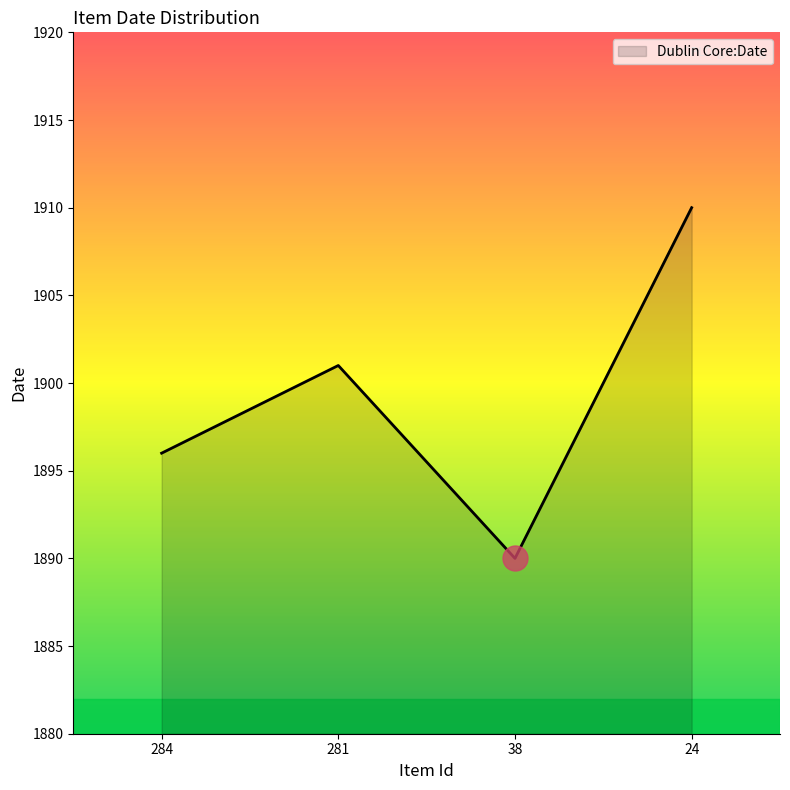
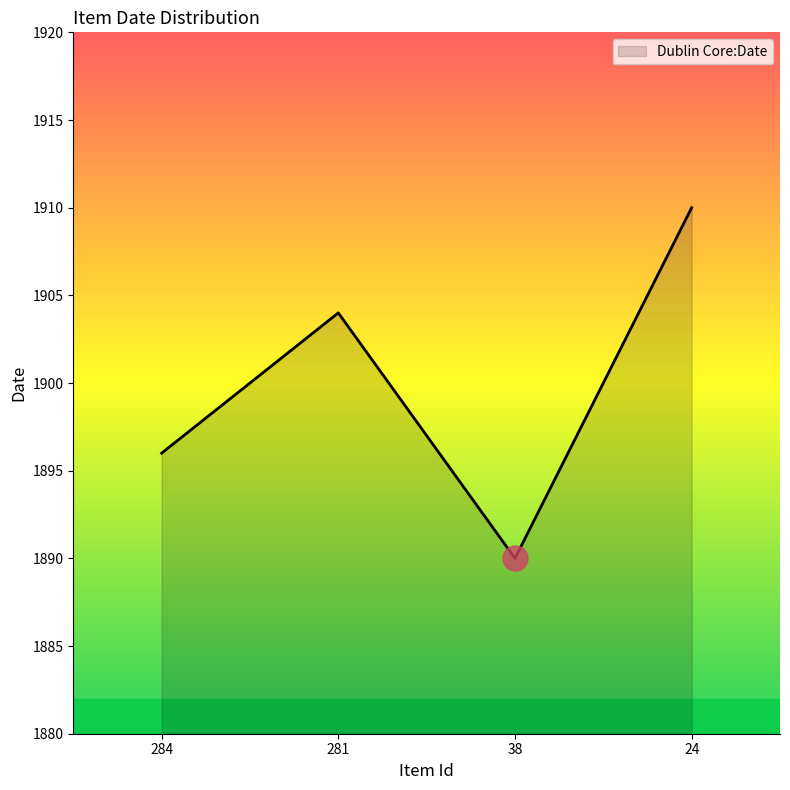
  {
    "Dublin Core:Date": {
      "284": 1896,
-     "281": 1901,
+     "281": 1904,
      "24": 1910
    }
  }
